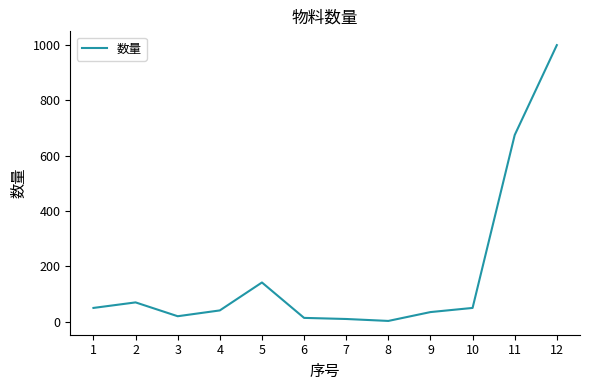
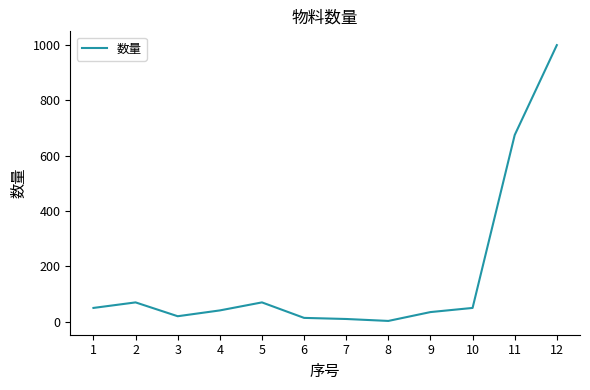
  {
    "1": 50,
    "2": 70,
    "3": 20,
    "4": 40,
-   "5": 140,
+   "5": 70,
    "6": 10,
    "7": 10,
    "8": 0,
    "9": 40,
    "10": 50,
    "11": 680,
    "12": 1000
  }
